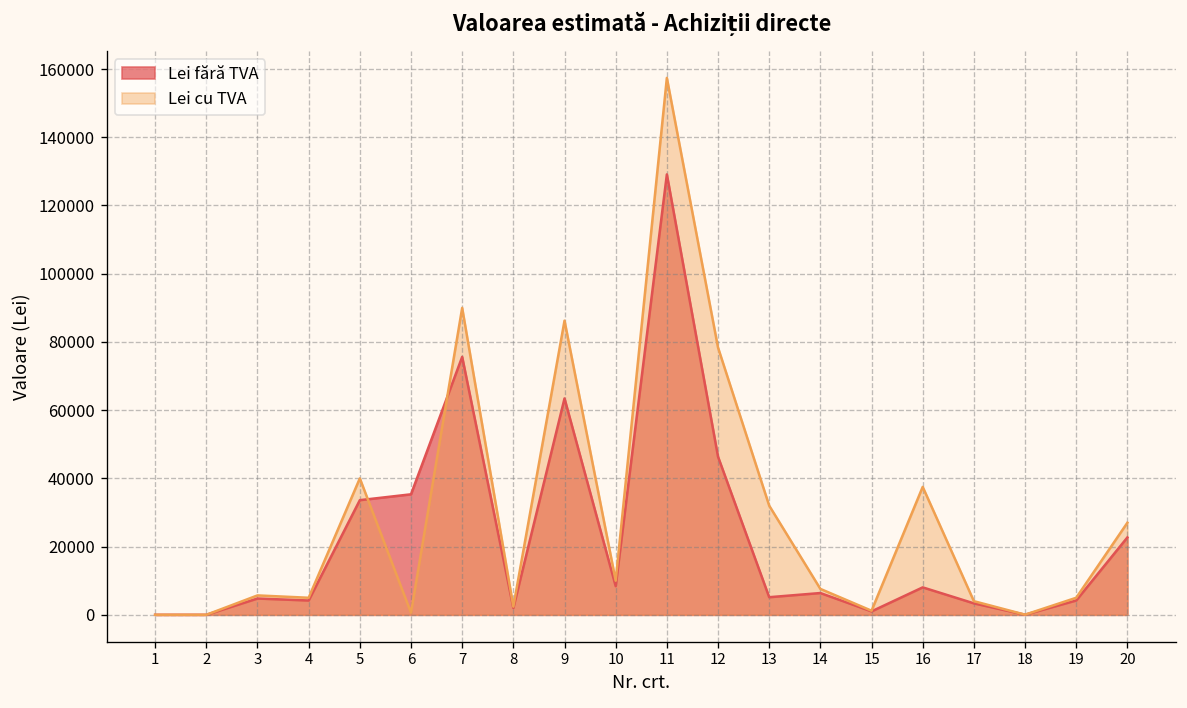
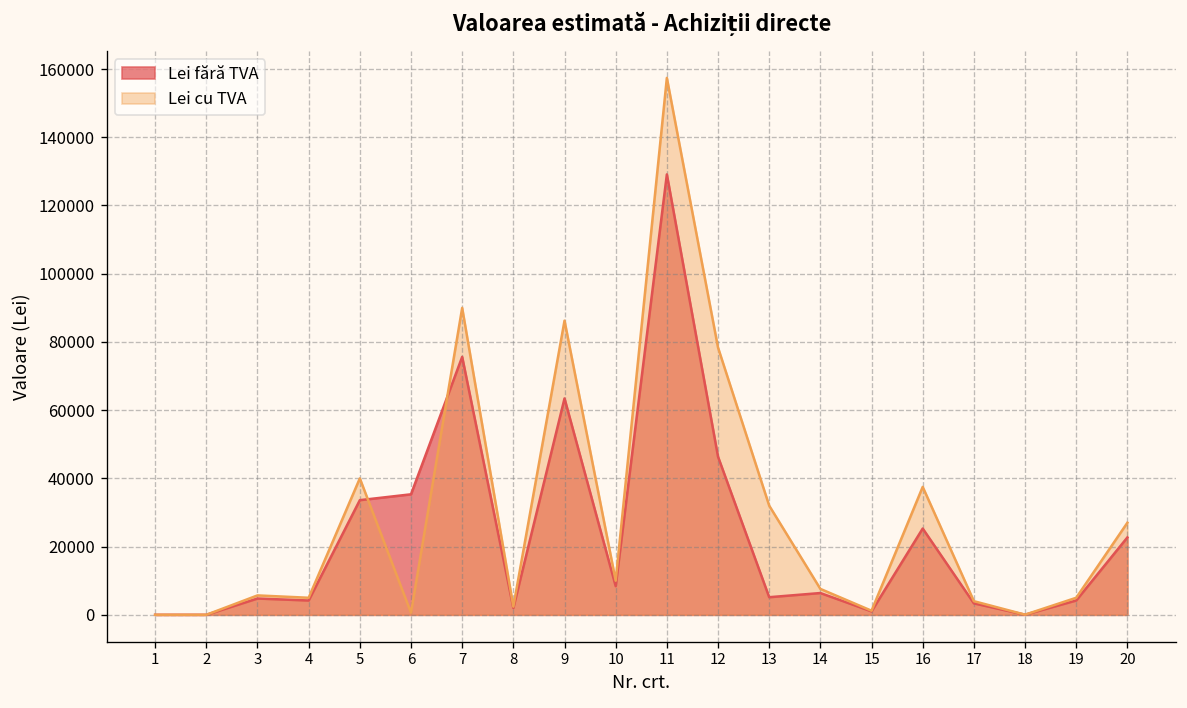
  {
    "Lei fără TVA": {
      "3": 5000,
      "5": 34000,
      "6": 35000,
      "7": 76000,
      "9": 63000,
      "10": 8000,
      "11": 129000,
      "12": 46000,
      "13": 5000,
      "14": 6000,
-     "16": 8000,
+     "16": 25000,
      "20": 23000
    },
    "Lei cu TVA": {
      "3": 6000,
      "5": 40000,
      "6": 1000,
      "7": 90000,
      "9": 86000,
      "10": 10000,
      "11": 157000,
      "12": 78000,
      "13": 32000,
      "14": 8000,
      "16": 38000,
      "20": 27000
    }
  }
